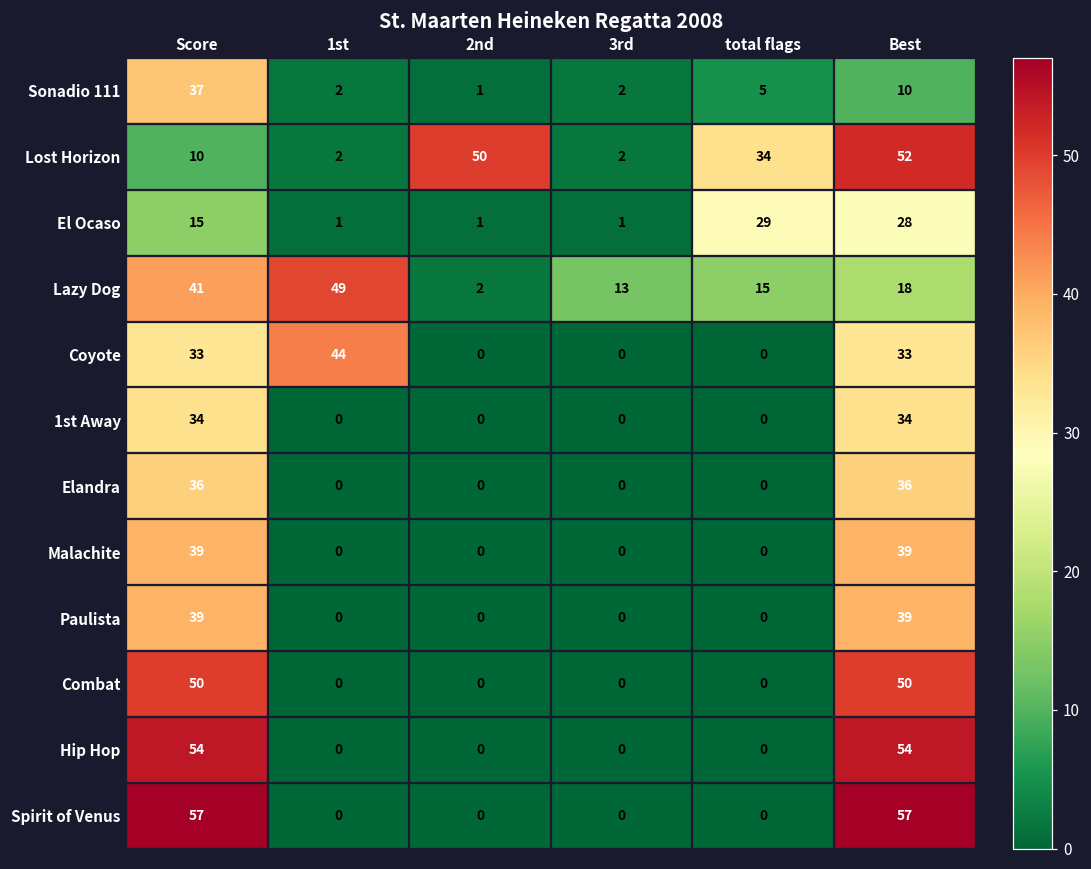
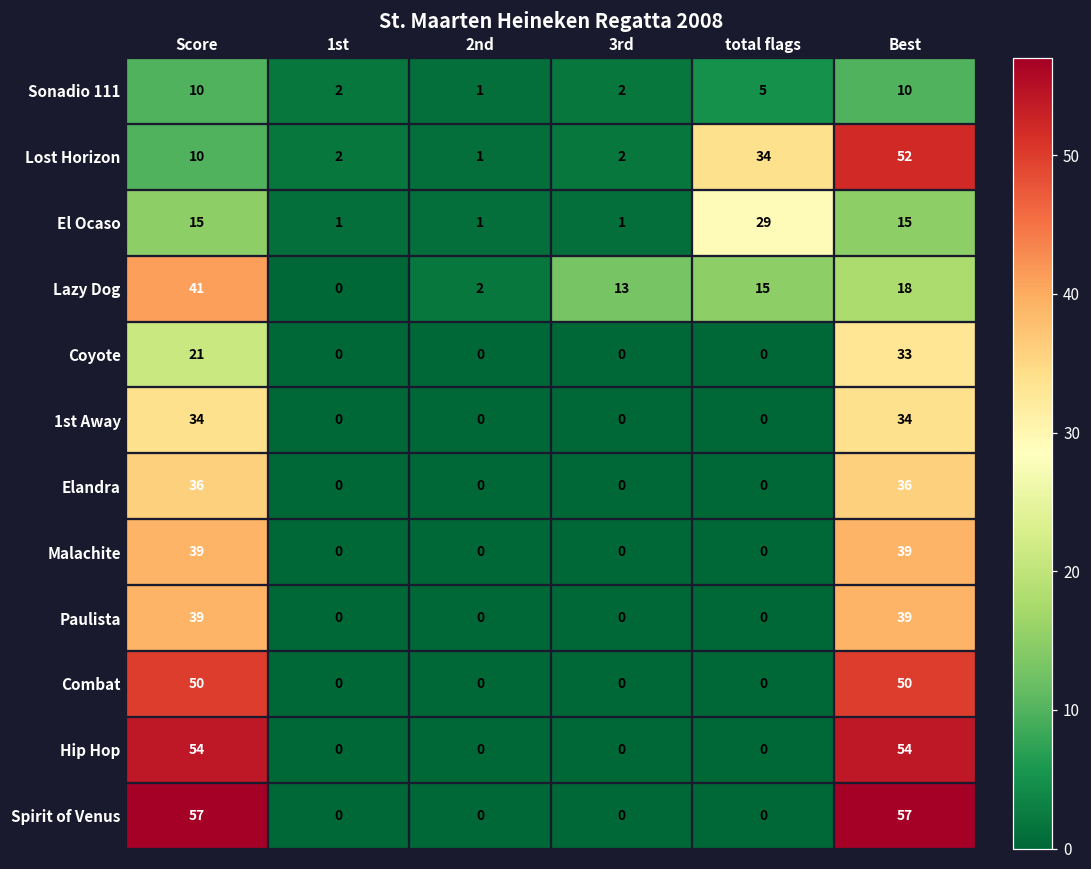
  {
    "Sonadio 111": {
-     "Score": 37,
+     "Score": 10,
      "1st": 2,
      "2nd": 1,
      "3rd": 2,
      "total flags": 5,
      "Best": 10
    },
    "Lost Horizon": {
      "Score": 10,
      "1st": 2,
-     "2nd": 50,
+     "2nd": 1,
      "3rd": 2,
      "total flags": 34,
      "Best": 52
    },
    "El Ocaso": {
      "Score": 15,
      "1st": 1,
      "2nd": 1,
      "3rd": 1,
      "total flags": 29,
-     "Best": 28
+     "Best": 15
    },
    "Lazy Dog": {
      "Score": 41,
-     "1st": 49,
+     "1st": 0,
      "2nd": 2,
      "3rd": 13,
      "total flags": 15,
      "Best": 18
    },
    "Coyote": {
-     "Score": 33,
-     "1st": 44,
+     "Score": 21,
+     "1st": 0,
      "2nd": 0,
      "3rd": 0,
      "total flags": 0,
      "Best": 33
    },
    "1st Away": {
      "Score": 34,
      "1st": 0,
      "2nd": 0,
      "3rd": 0,
      "total flags": 0,
      "Best": 34
    },
    "Elandra": {
      "Score": 36,
      "1st": 0,
      "2nd": 0,
      "3rd": 0,
      "total flags": 0,
      "Best": 36
    },
    "Malachite": {
      "Score": 39,
      "1st": 0,
      "2nd": 0,
      "3rd": 0,
      "total flags": 0,
      "Best": 39
    },
    "Paulista": {
      "Score": 39,
      "1st": 0,
      "2nd": 0,
      "3rd": 0,
      "total flags": 0,
      "Best": 39
    },
    "Combat": {
      "Score": 50,
      "1st": 0,
      "2nd": 0,
      "3rd": 0,
      "total flags": 0,
      "Best": 50
    },
    "Hip Hop": {
      "Score": 54,
      "1st": 0,
      "2nd": 0,
      "3rd": 0,
      "total flags": 0,
      "Best": 54
    },
    "Spirit of Venus": {
      "Score": 57,
      "1st": 0,
      "2nd": 0,
      "3rd": 0,
      "total flags": 0,
      "Best": 57
    }
  }
